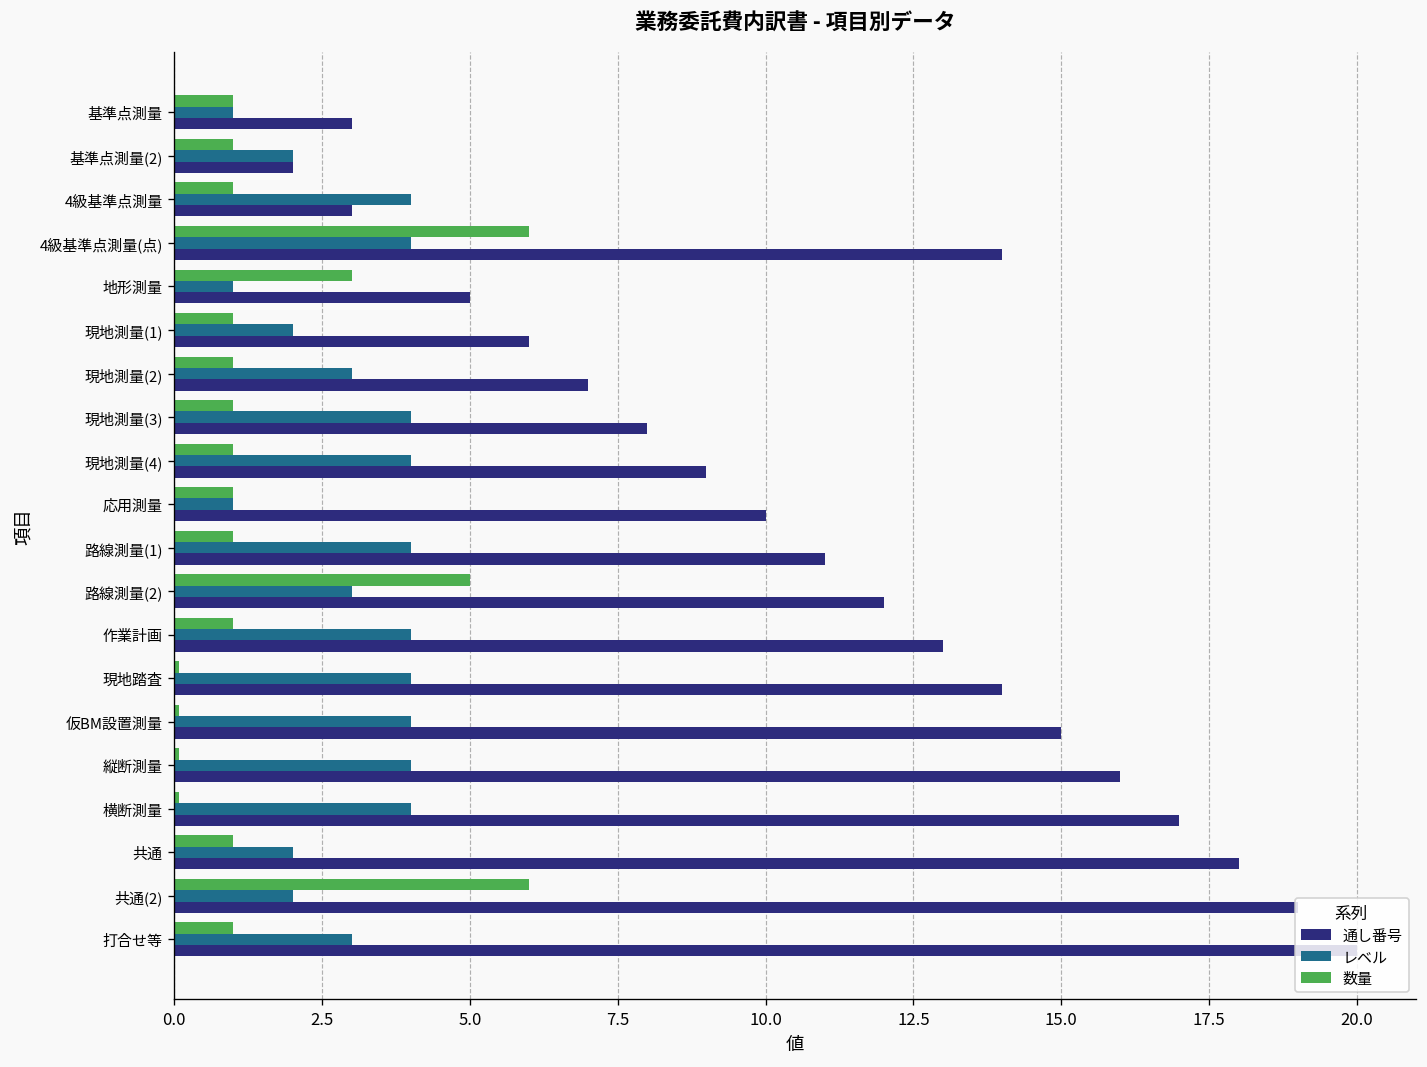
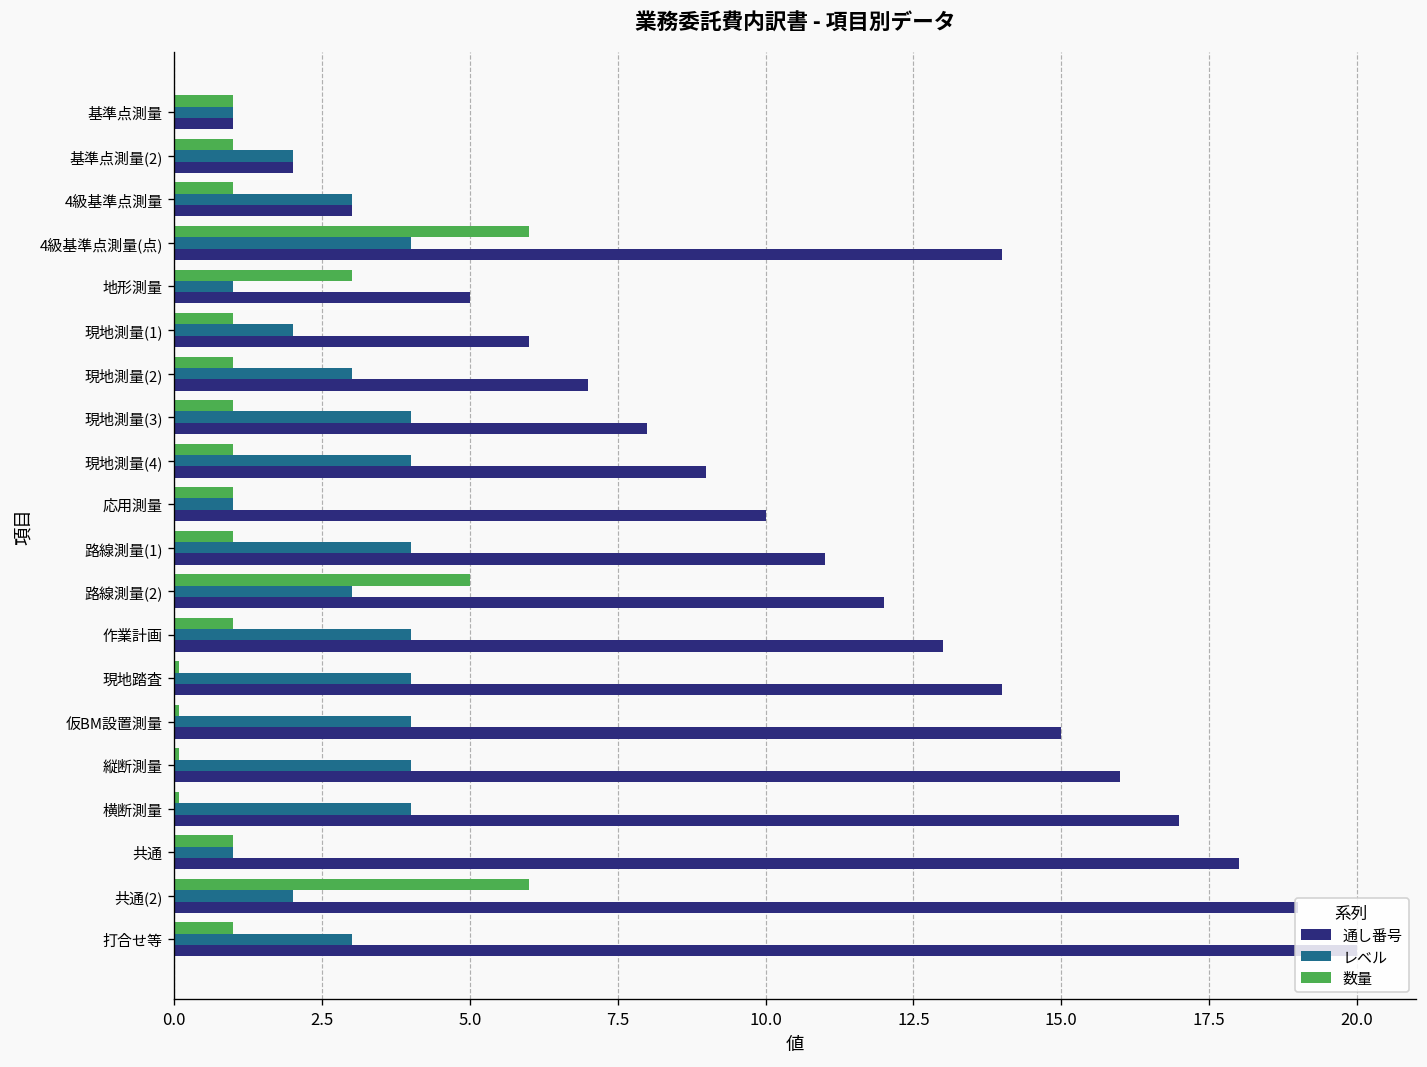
  {
    "通し番号": {
-     "基準点測量": 3,
+     "基準点測量": 1,
      "基準点測量(2)": 2,
      "4級基準点測量": 3,
      "4級基準点測量(点)": 14,
      "地形測量": 5,
      "現地測量(1)": 6,
      "現地測量(2)": 7,
      "現地測量(3)": 8,
      "現地測量(4)": 9,
      "応用測量": 10,
      "路線測量(1)": 11,
      "路線測量(2)": 12,
      "作業計画": 13,
      "現地踏査": 14,
      "仮BM設置測量": 15,
      "縦断測量": 16,
      "横断測量": 17,
      "共通": 18
    },
    "レベル": {
      "基準点測量": 1,
      "基準点測量(2)": 2,
-     "4級基準点測量": 4,
+     "4級基準点測量": 3,
      "4級基準点測量(点)": 4,
      "地形測量": 1,
      "現地測量(1)": 2,
      "現地測量(2)": 3,
      "現地測量(3)": 4,
      "現地測量(4)": 4,
      "応用測量": 1,
      "路線測量(1)": 4,
      "路線測量(2)": 3,
      "作業計画": 4,
      "現地踏査": 4,
      "仮BM設置測量": 4,
      "縦断測量": 4,
      "横断測量": 4,
-     "共通": 2,
+     "共通": 1,
      "共通(2)": 2,
      "打合せ等": 3
    },
    "数量": {
      "基準点測量": 1,
      "基準点測量(2)": 1,
      "4級基準点測量": 1,
      "4級基準点測量(点)": 6,
      "地形測量": 3,
      "現地測量(1)": 1,
      "現地測量(2)": 1,
      "現地測量(3)": 1,
      "現地測量(4)": 1,
      "応用測量": 1,
      "路線測量(1)": 1,
      "路線測量(2)": 5,
      "作業計画": 1,
      "現地踏査": 0.1,
      "仮BM設置測量": 0.1,
      "縦断測量": 0.1,
      "横断測量": 0.1,
      "共通": 1,
      "共通(2)": 6,
      "打合せ等": 1
    }
  }
